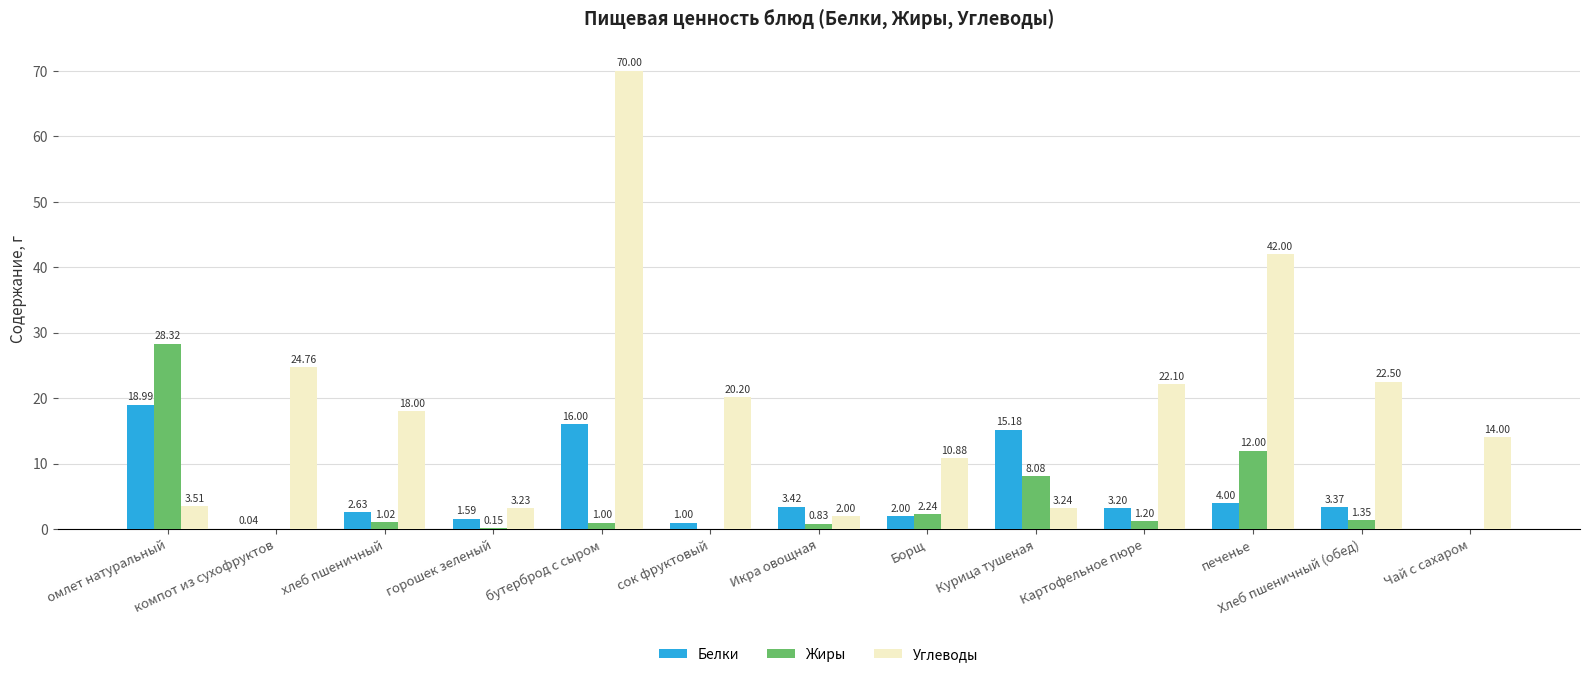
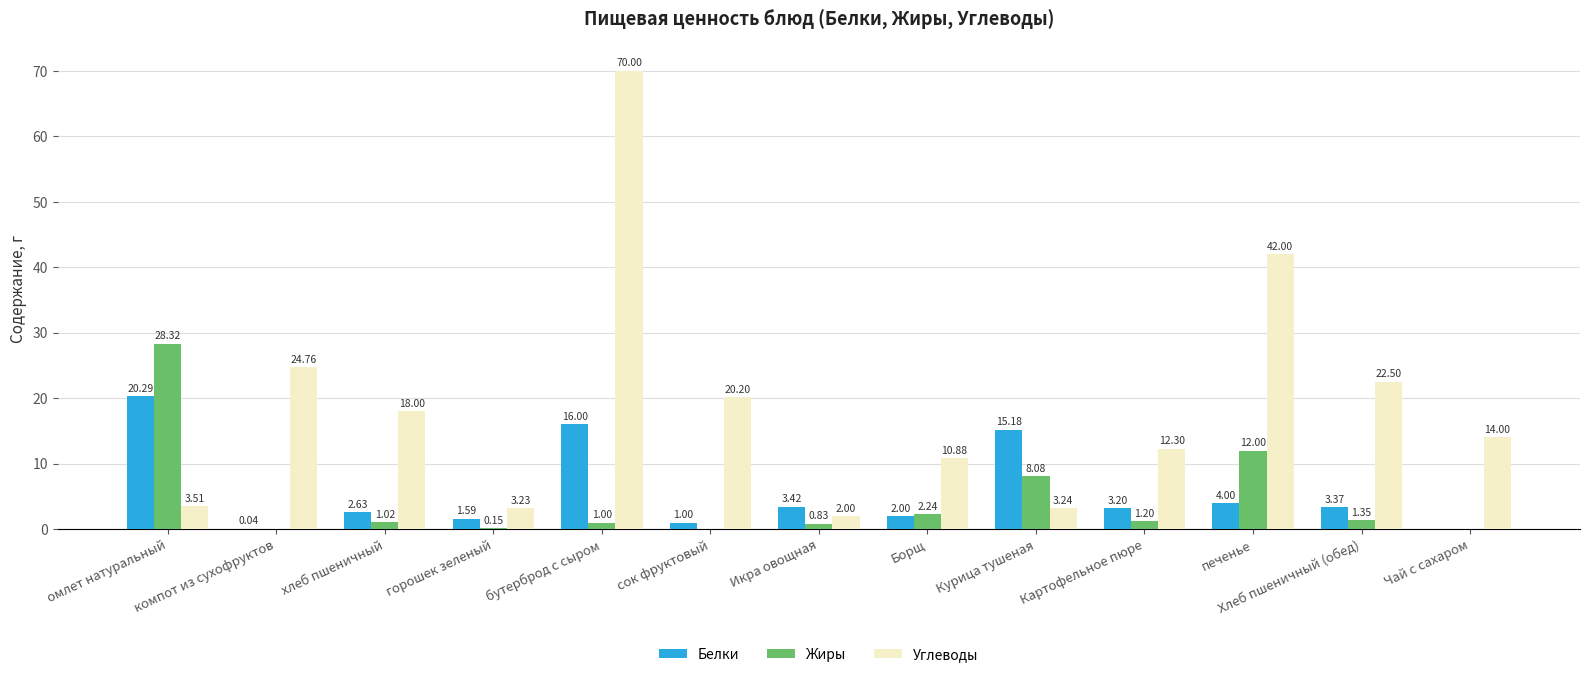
  {
    "Белки": {
-     "омлет натуральный": 18.99,
+     "омлет натуральный": 20.29,
      "компот из сухофруктов": 0.04,
      "хлеб пшеничный": 2.63,
      "горошек зеленый": 1.59,
      "бутерброд с сыром": 16.00,
      "сок фруктовый": 1.00,
      "Икра овощная": 3.42,
      "Борщ": 2.00,
      "Курица тушеная": 15.18,
      "Картофельное пюре": 3.20,
      "печенье": 4.00,
      "Хлеб пшеничный (обед)": 3.37
    },
    "Жиры": {
      "омлет натуральный": 28.32,
      "хлеб пшеничный": 1.02,
      "горошек зеленый": 0.15,
      "бутерброд с сыром": 1.00,
      "Икра овощная": 0.83,
      "Борщ": 2.24,
      "Курица тушеная": 8.08,
      "Картофельное пюре": 1.20,
      "печенье": 12.00,
      "Хлеб пшеничный (обед)": 1.35
    },
    "Углеводы": {
      "омлет натуральный": 3.51,
      "компот из сухофруктов": 24.76,
      "хлеб пшеничный": 18.00,
      "горошек зеленый": 3.23,
      "бутерброд с сыром": 70.00,
      "сок фруктовый": 20.20,
      "Икра овощная": 2.00,
      "Борщ": 10.88,
      "Курица тушеная": 3.24,
-     "Картофельное пюре": 22.10,
+     "Картофельное пюре": 12.30,
      "печенье": 42.00,
      "Хлеб пшеничный (обед)": 22.50,
      "Чай с сахаром": 14.00
    }
  }
